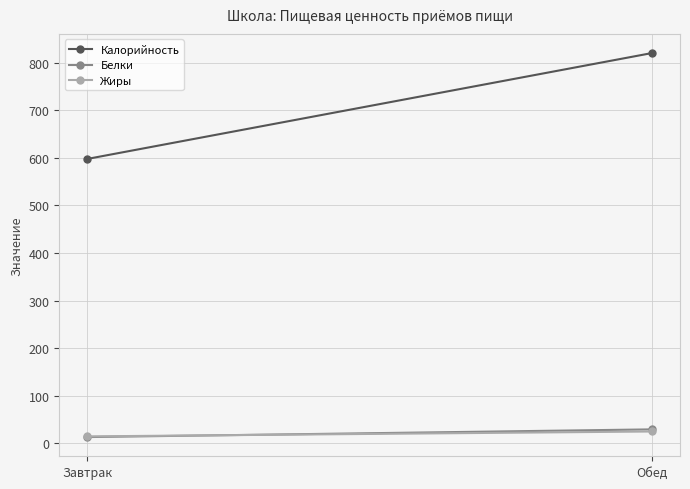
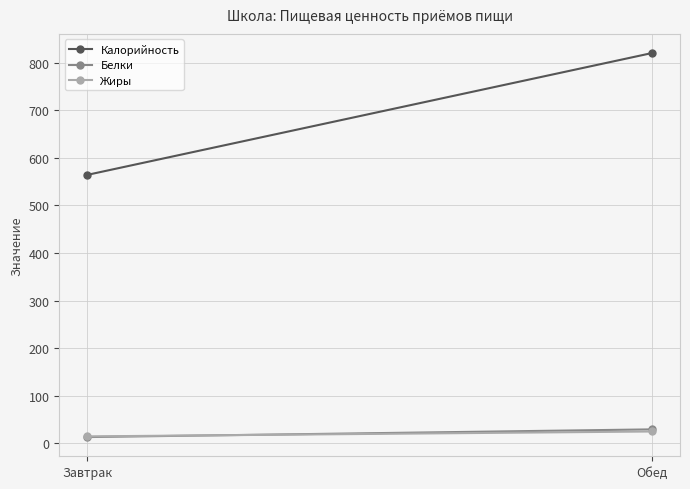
  {
    "Калорийность": {
-     "Завтрак": 600,
+     "Завтрак": 560,
      "Обед": 820
    }
  }
